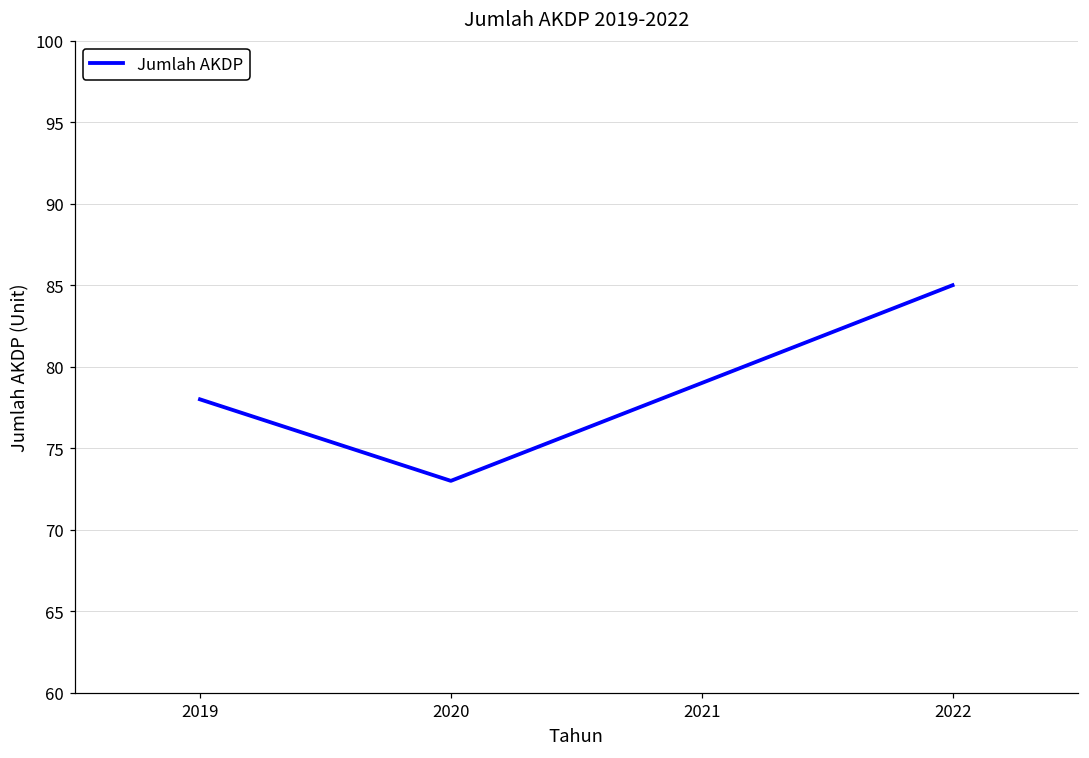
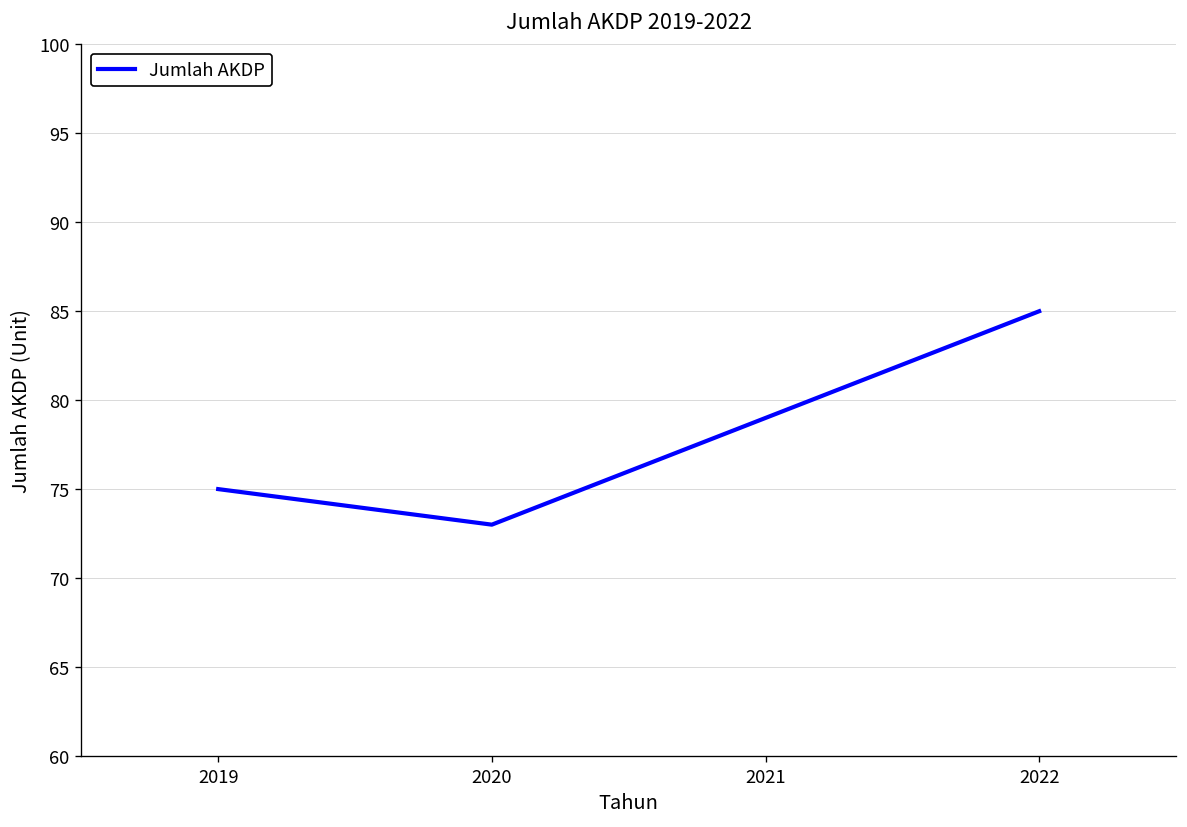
  {
-   "2019": 78,
+   "2019": 75,
    "2020": 73,
    "2021": 79,
    "2022": 85
  }
